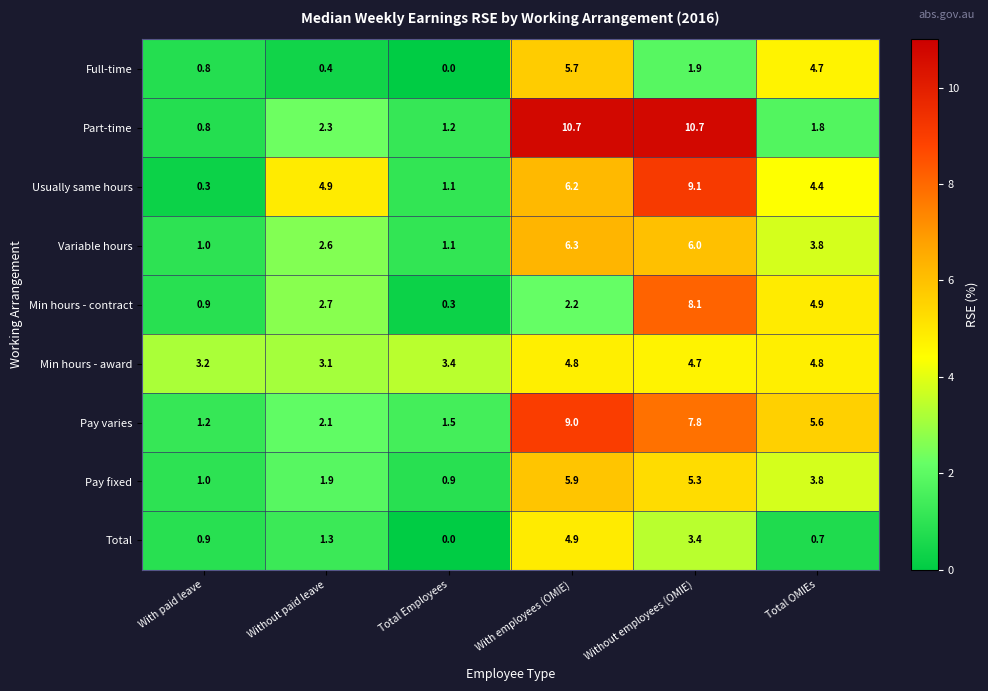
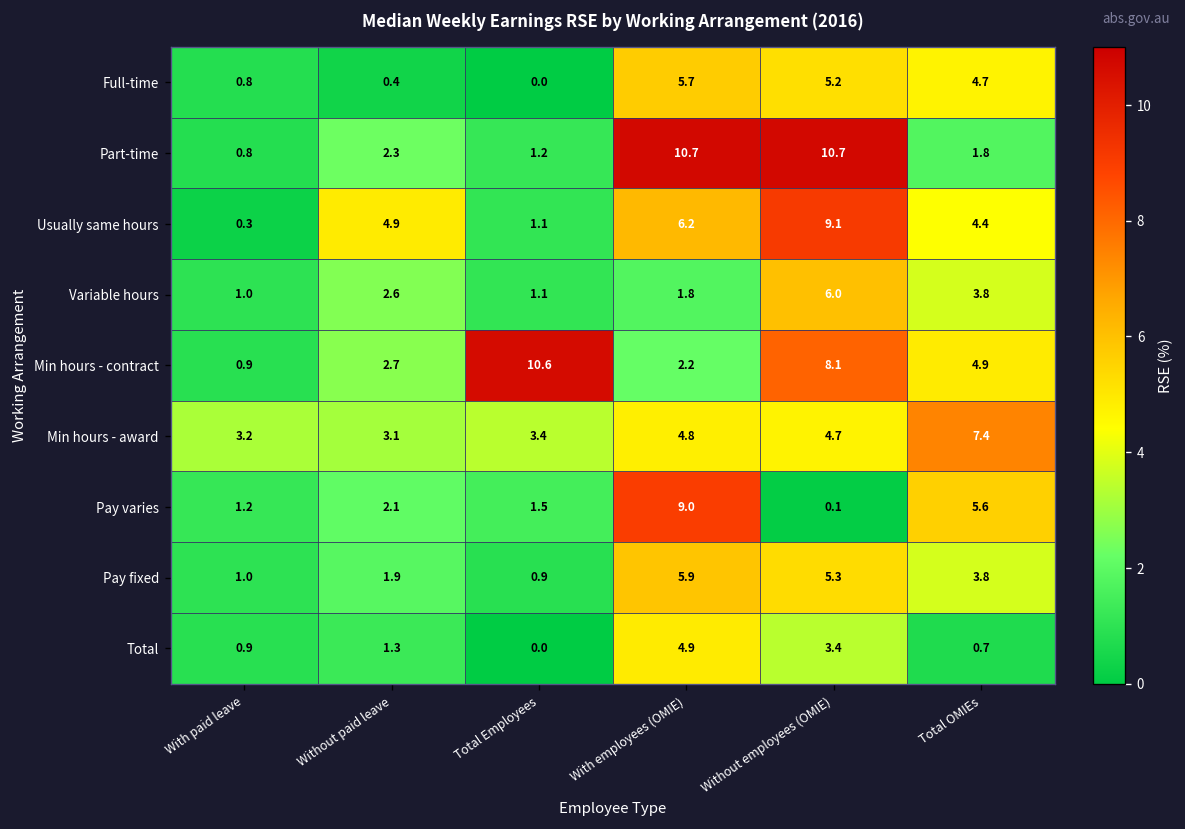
  {
    "Full-time": {
      "With paid leave": 0.8,
      "Without paid leave": 0.4,
      "Total Employees": 0.0,
      "With employees (OMIE)": 5.7,
-     "Without employees (OMIE)": 1.9,
+     "Without employees (OMIE)": 5.2,
      "Total OMIEs": 4.7
    },
    "Part-time": {
      "With paid leave": 0.8,
      "Without paid leave": 2.3,
      "Total Employees": 1.2,
      "With employees (OMIE)": 10.7,
      "Without employees (OMIE)": 10.7,
      "Total OMIEs": 1.8
    },
    "Usually same hours": {
      "With paid leave": 0.3,
      "Without paid leave": 4.9,
      "Total Employees": 1.1,
      "With employees (OMIE)": 6.2,
      "Without employees (OMIE)": 9.1,
      "Total OMIEs": 4.4
    },
    "Variable hours": {
      "With paid leave": 1.0,
      "Without paid leave": 2.6,
      "Total Employees": 1.1,
-     "With employees (OMIE)": 6.3,
+     "With employees (OMIE)": 1.8,
      "Without employees (OMIE)": 6.0,
      "Total OMIEs": 3.8
    },
    "Min hours - contract": {
      "With paid leave": 0.9,
      "Without paid leave": 2.7,
-     "Total Employees": 0.3,
+     "Total Employees": 10.6,
      "With employees (OMIE)": 2.2,
      "Without employees (OMIE)": 8.1,
      "Total OMIEs": 4.9
    },
    "Min hours - award": {
      "With paid leave": 3.2,
      "Without paid leave": 3.1,
      "Total Employees": 3.4,
      "With employees (OMIE)": 4.8,
      "Without employees (OMIE)": 4.7,
-     "Total OMIEs": 4.8
+     "Total OMIEs": 7.4
    },
    "Pay varies": {
      "With paid leave": 1.2,
      "Without paid leave": 2.1,
      "Total Employees": 1.5,
      "With employees (OMIE)": 9.0,
-     "Without employees (OMIE)": 7.8,
+     "Without employees (OMIE)": 0.1,
      "Total OMIEs": 5.6
    },
    "Pay fixed": {
      "With paid leave": 1.0,
      "Without paid leave": 1.9,
      "Total Employees": 0.9,
      "With employees (OMIE)": 5.9,
      "Without employees (OMIE)": 5.3,
      "Total OMIEs": 3.8
    },
    "Total": {
      "With paid leave": 0.9,
      "Without paid leave": 1.3,
      "Total Employees": 0.0,
      "With employees (OMIE)": 4.9,
      "Without employees (OMIE)": 3.4,
      "Total OMIEs": 0.7
    }
  }
